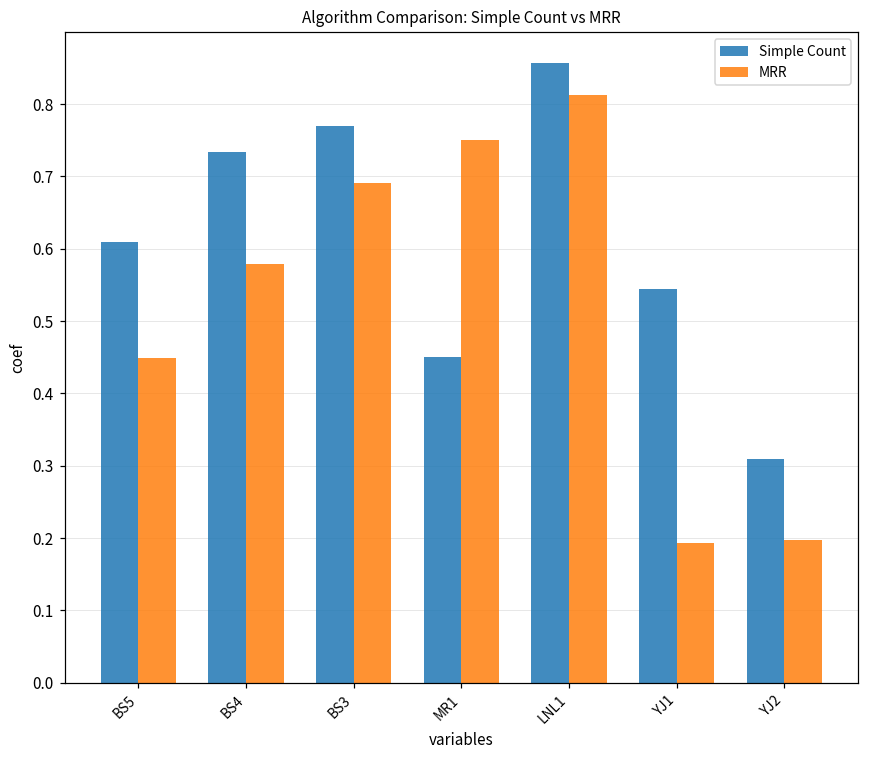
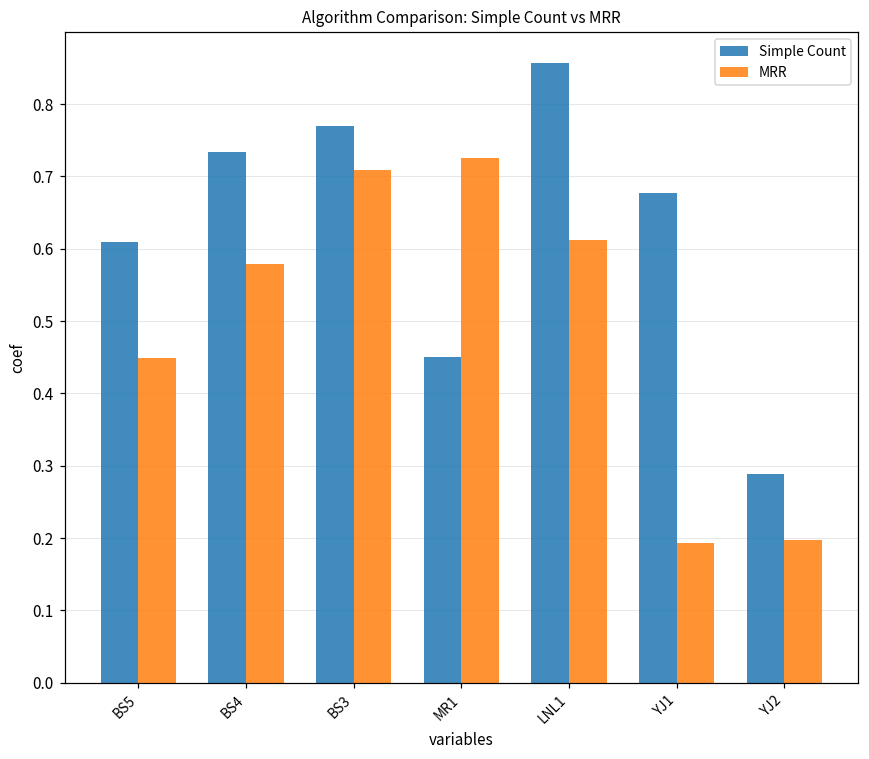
  {
    "Simple Count": {
      "BS5": 0.61,
      "BS4": 0.73,
      "BS3": 0.77,
      "MR1": 0.45,
      "LNL1": 0.86,
-     "YJ1": 0.54,
-     "YJ2": 0.31
+     "YJ1": 0.68,
+     "YJ2": 0.29
    },
    "MRR": {
      "BS5": 0.45,
      "BS4": 0.58,
-     "BS3": 0.69,
-     "MR1": 0.75,
-     "LNL1": 0.81,
+     "BS3": 0.71,
+     "MR1": 0.72,
+     "LNL1": 0.61,
      "YJ1": 0.19,
      "YJ2": 0.20
    }
  }
